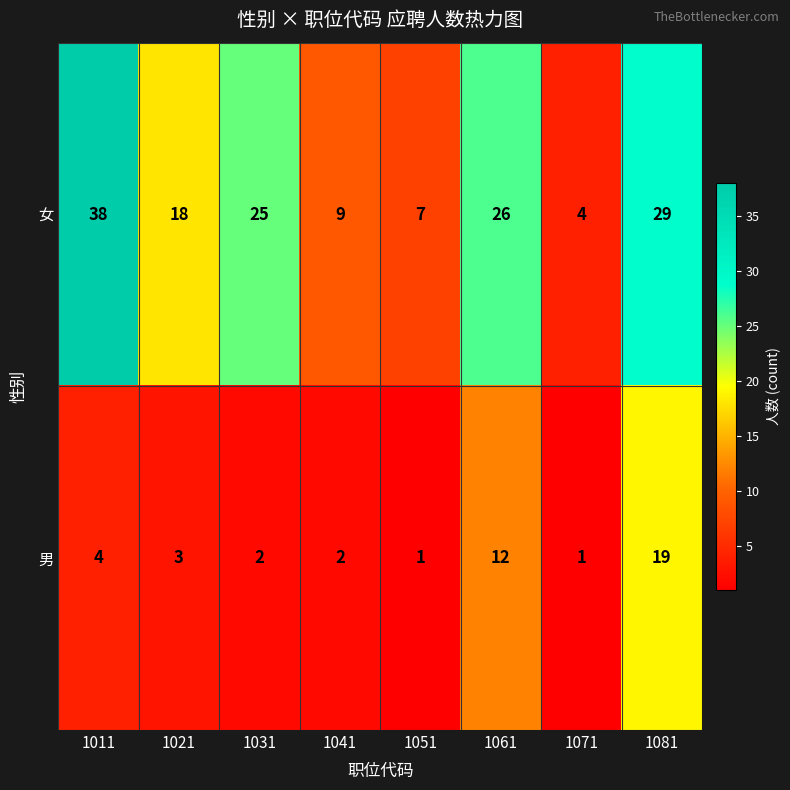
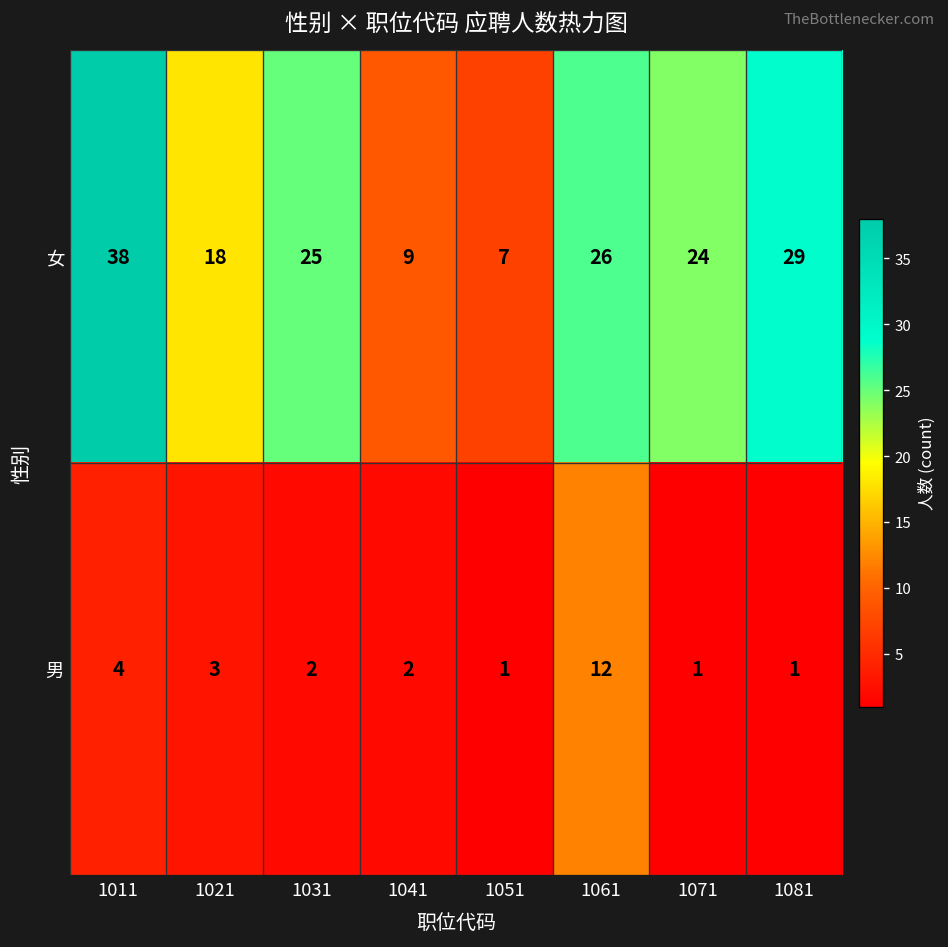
  {
    "女": {
      "1011": 38,
      "1021": 18,
      "1031": 25,
      "1041": 9,
      "1051": 7,
      "1061": 26,
-     "1071": 4,
+     "1071": 24,
      "1081": 29
    },
    "男": {
      "1011": 4,
      "1021": 3,
      "1031": 2,
      "1041": 2,
      "1051": 1,
      "1061": 12,
      "1071": 1,
-     "1081": 19
+     "1081": 1
    }
  }
